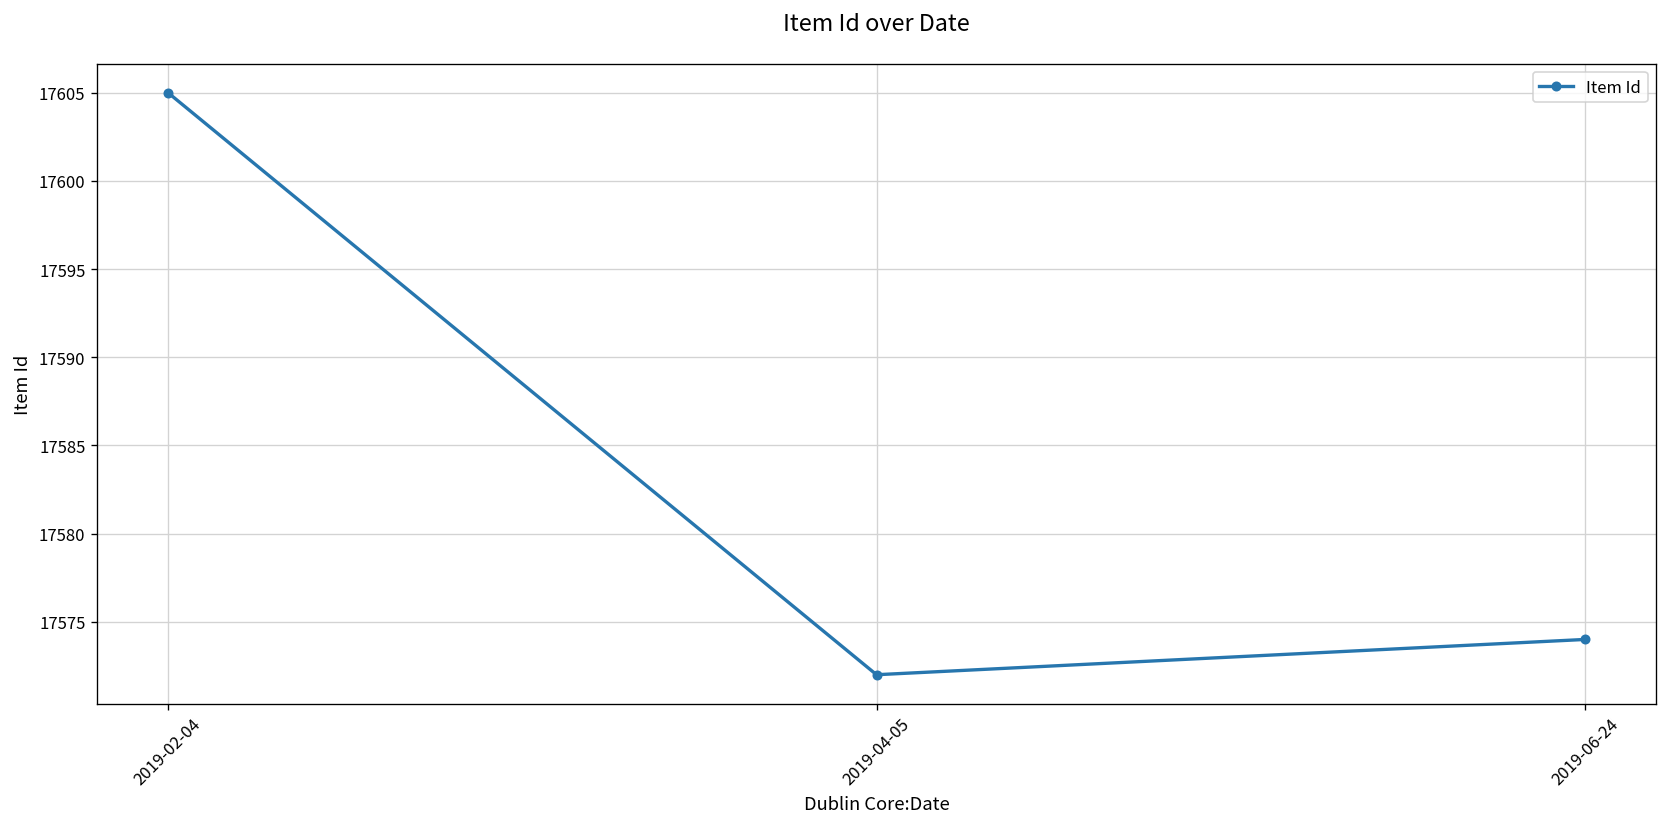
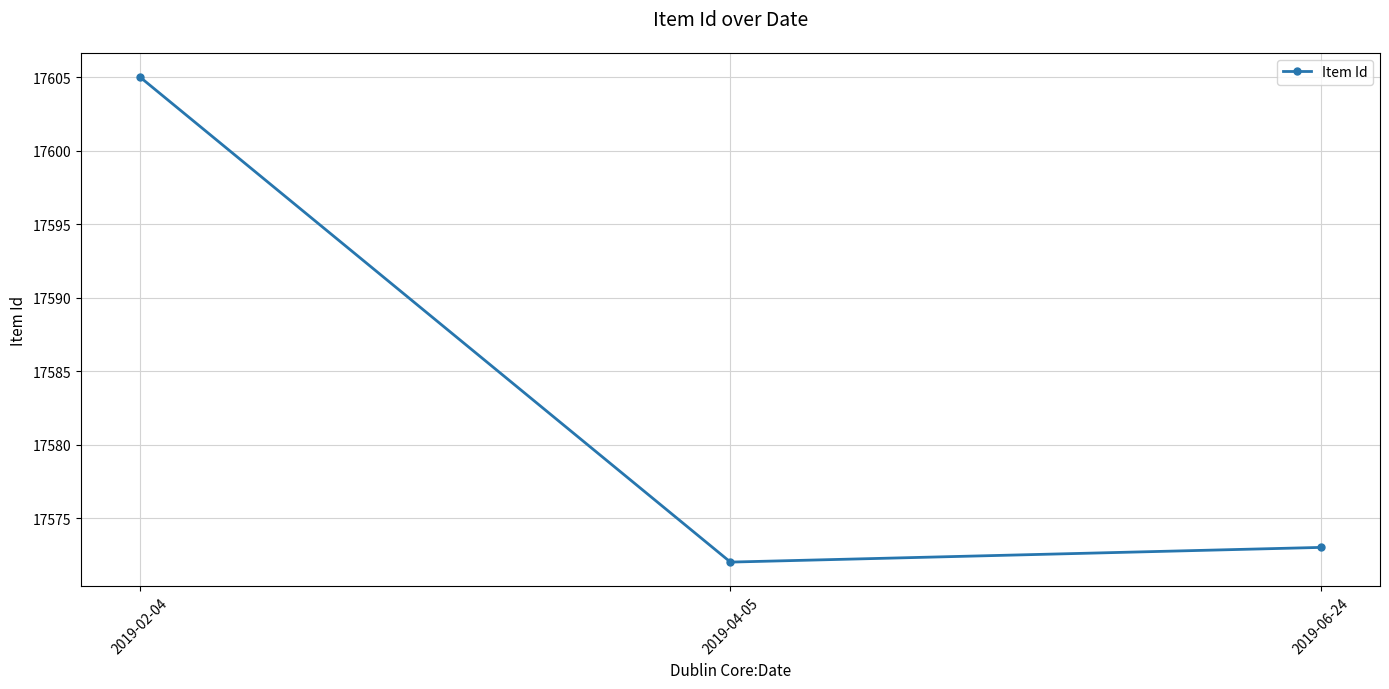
  {
    "2019-02-04": 17605,
    "2019-04-05": 17572,
-   "2019-06-24": 17574
+   "2019-06-24": 17573
  }
